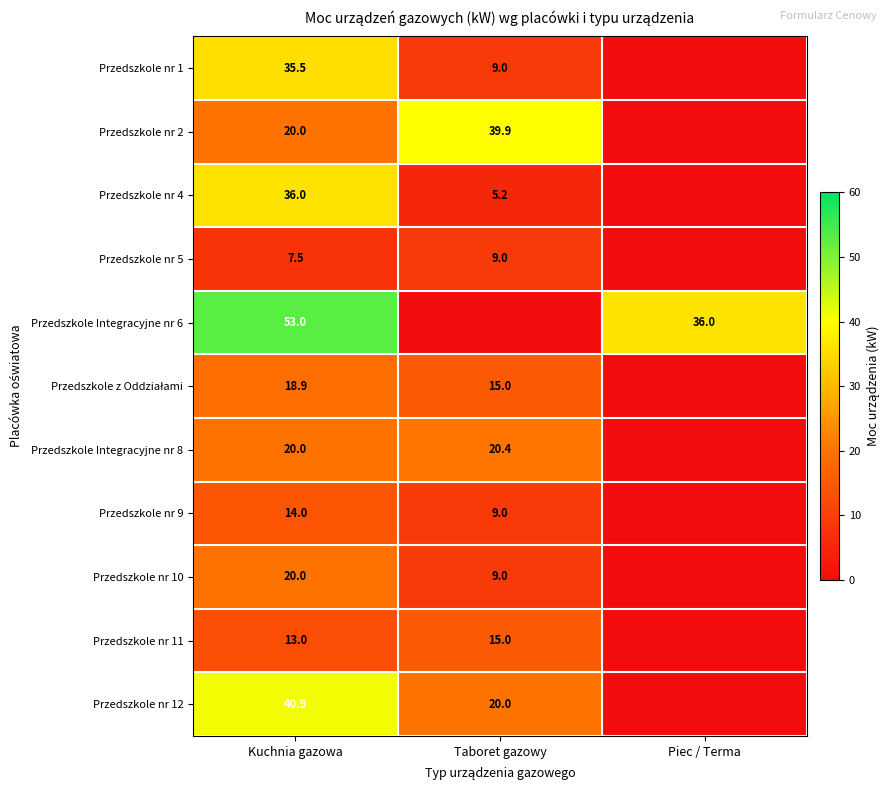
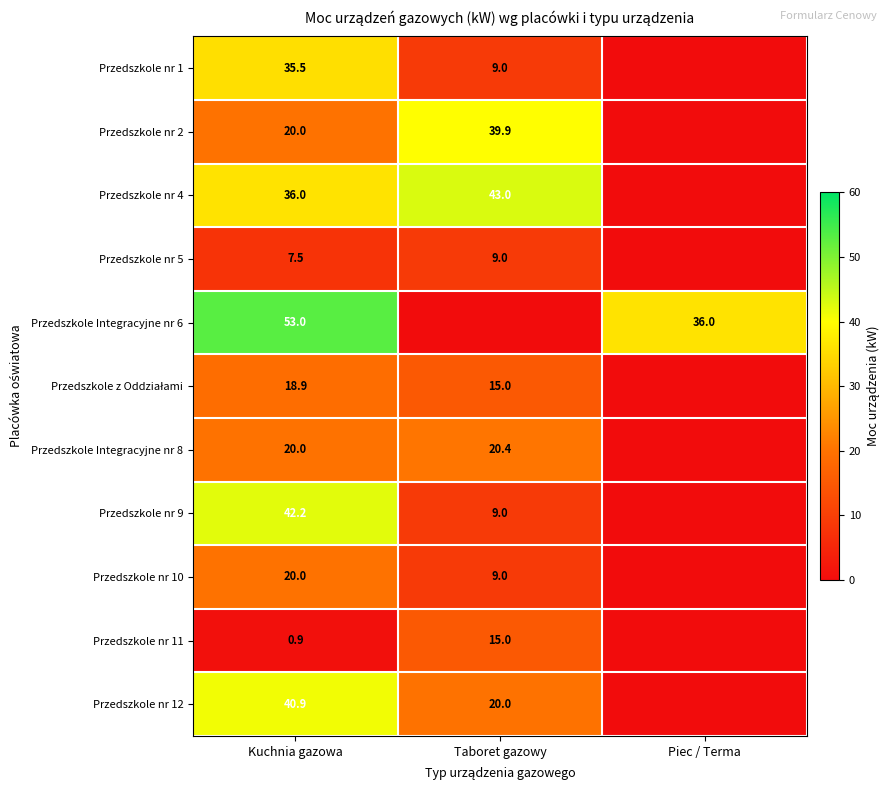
  {
    "Przedszkole nr 1": {
      "Kuchnia gazowa": 35.5,
      "Taboret gazowy": 9.0
    },
    "Przedszkole nr 2": {
      "Kuchnia gazowa": 20.0,
      "Taboret gazowy": 39.9
    },
    "Przedszkole nr 4": {
      "Kuchnia gazowa": 36.0,
-     "Taboret gazowy": 5.2
+     "Taboret gazowy": 43.0
    },
    "Przedszkole nr 5": {
      "Kuchnia gazowa": 7.5,
      "Taboret gazowy": 9.0
    },
    "Przedszkole Integracyjne nr 6": {
      "Kuchnia gazowa": 53.0,
      "Piec / Terma": 36.0
    },
    "Przedszkole z Oddziałami": {
      "Kuchnia gazowa": 18.9,
      "Taboret gazowy": 15.0
    },
    "Przedszkole Integracyjne nr 8": {
      "Kuchnia gazowa": 20.0,
      "Taboret gazowy": 20.4
    },
    "Przedszkole nr 9": {
-     "Kuchnia gazowa": 14.0,
+     "Kuchnia gazowa": 42.2,
      "Taboret gazowy": 9.0
    },
    "Przedszkole nr 10": {
      "Kuchnia gazowa": 20.0,
      "Taboret gazowy": 9.0
    },
    "Przedszkole nr 11": {
-     "Kuchnia gazowa": 13.0,
+     "Kuchnia gazowa": 0.9,
      "Taboret gazowy": 15.0
    },
    "Przedszkole nr 12": {
      "Kuchnia gazowa": 40.9,
      "Taboret gazowy": 20.0
    }
  }
